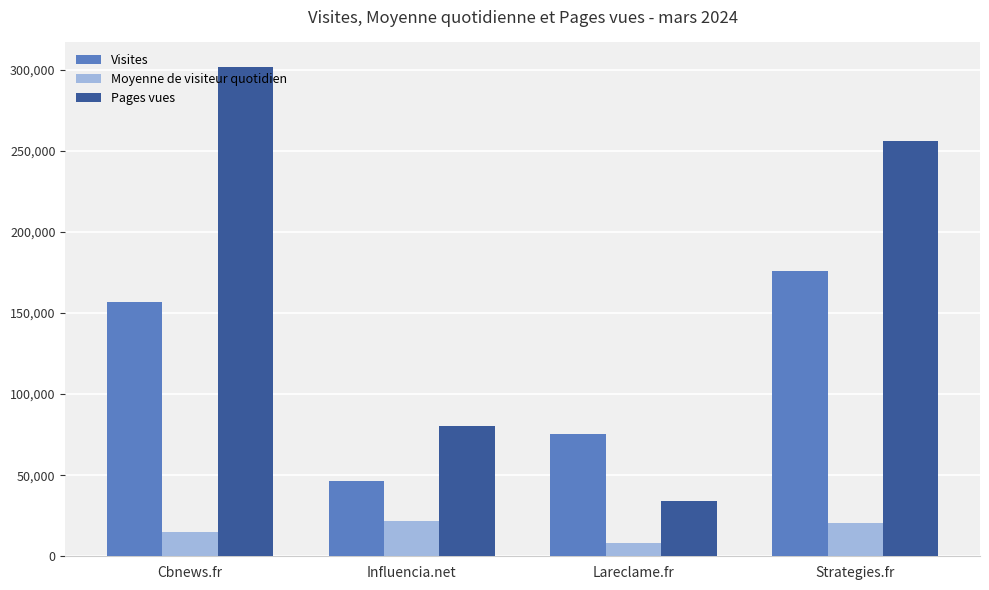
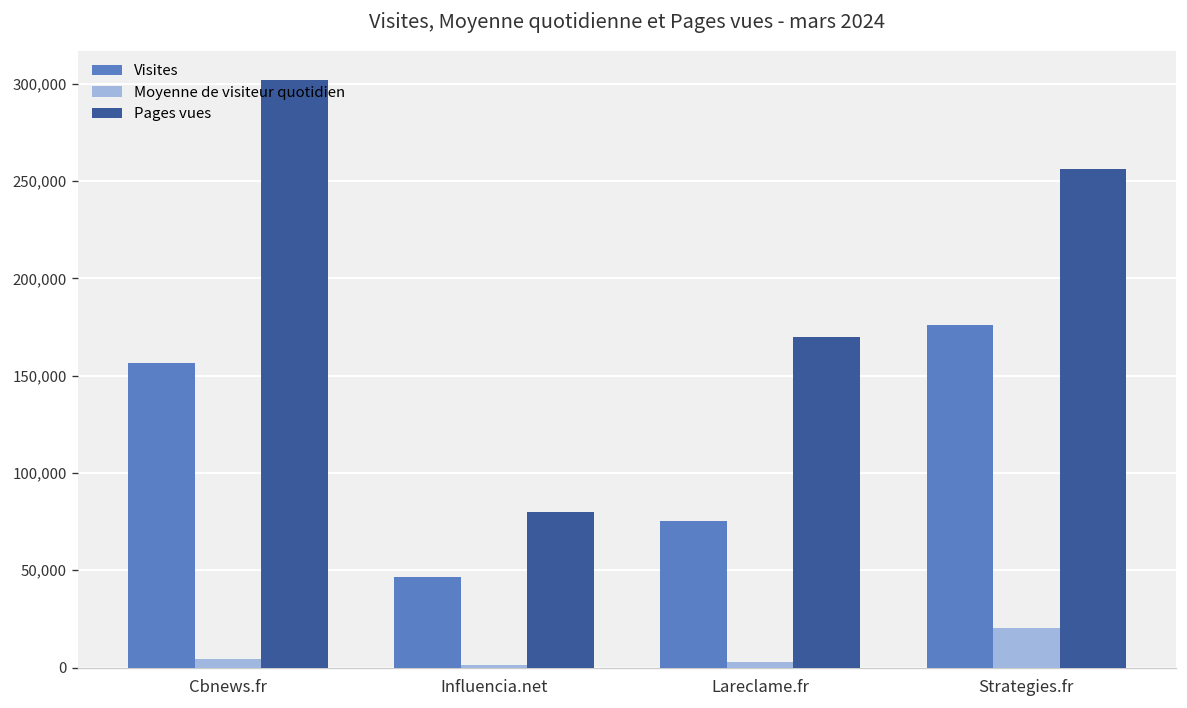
  {
    "Visites": {
      "Cbnews.fr": "157,000",
      "Influencia.net": "47,000",
      "Lareclame.fr": "75,000",
      "Strategies.fr": "176,000"
    },
    "Moyenne de visiteur quotidien": {
-     "Cbnews.fr": "15,000",
-     "Influencia.net": "22,000",
-     "Lareclame.fr": "8,000",
+     "Cbnews.fr": "4,000",
+     "Influencia.net": "1,000",
+     "Lareclame.fr": "3,000",
      "Strategies.fr": "20,000"
    },
    "Pages vues": {
      "Cbnews.fr": "302,000",
      "Influencia.net": "80,000",
-     "Lareclame.fr": "34,000",
+     "Lareclame.fr": "170,000",
      "Strategies.fr": "256,000"
    }
  }
